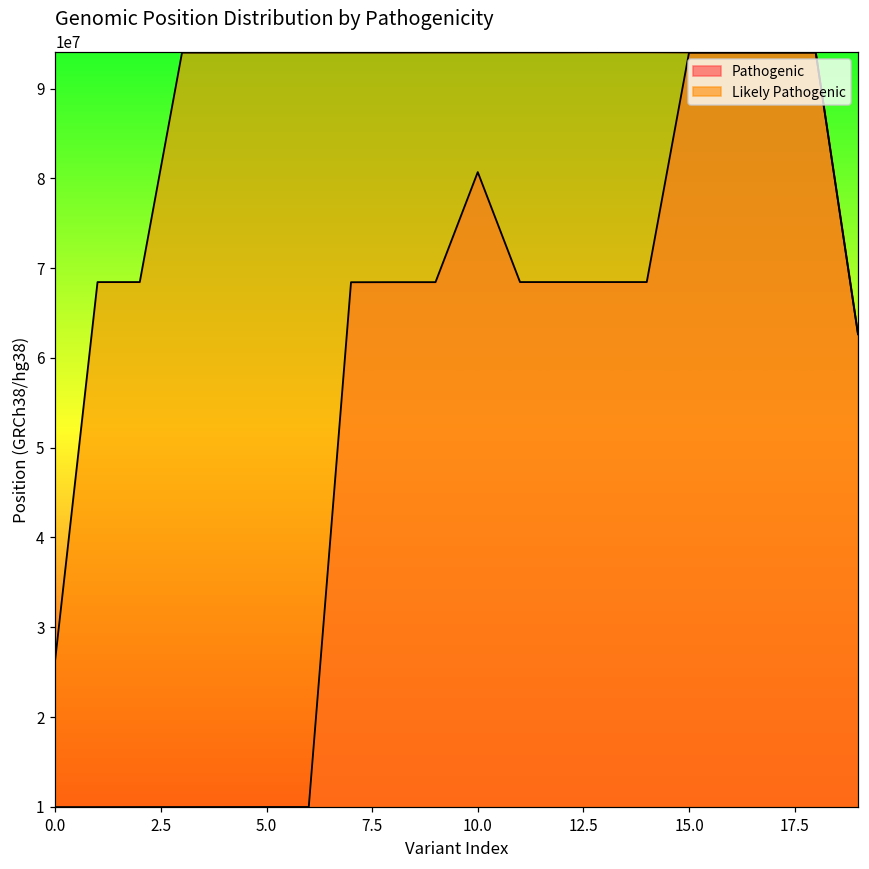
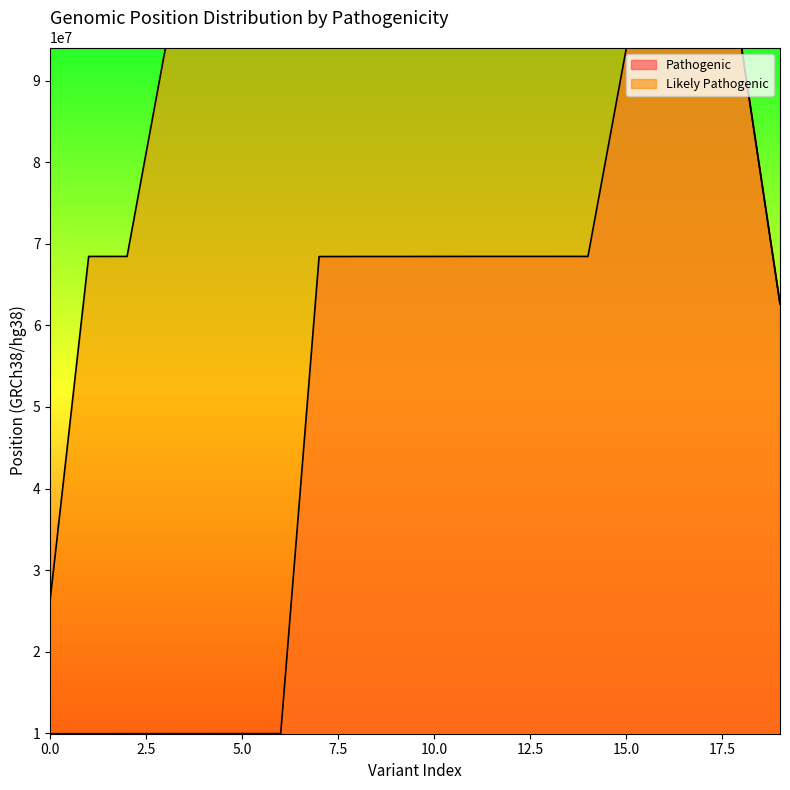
  {
    "Pathogenic": {
      "0.0": 10000000,
      "5.0": 10000000,
-     "10.0": 81000000
+     "10.0": 68000000
    },
    "Likely Pathogenic": {
      "0.0": 26000000,
      "5.0": 94000000,
      "10.0": 94000000
    }
  }
